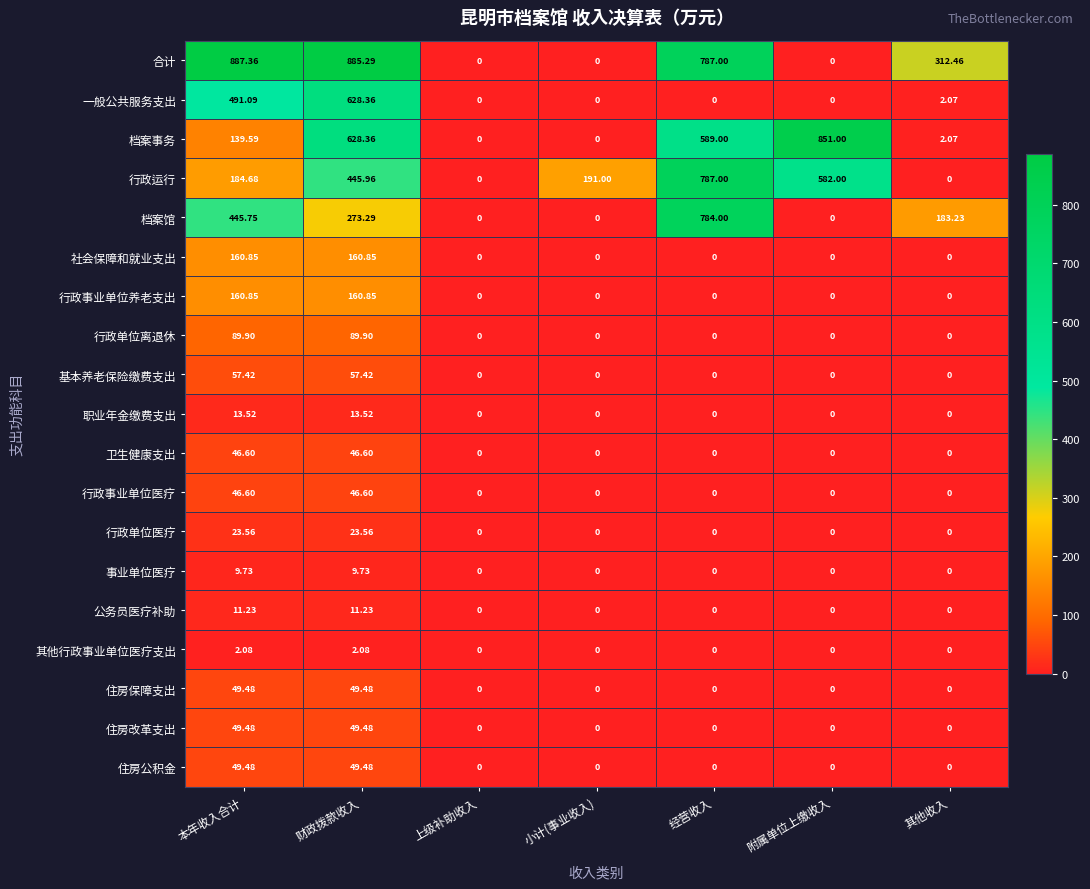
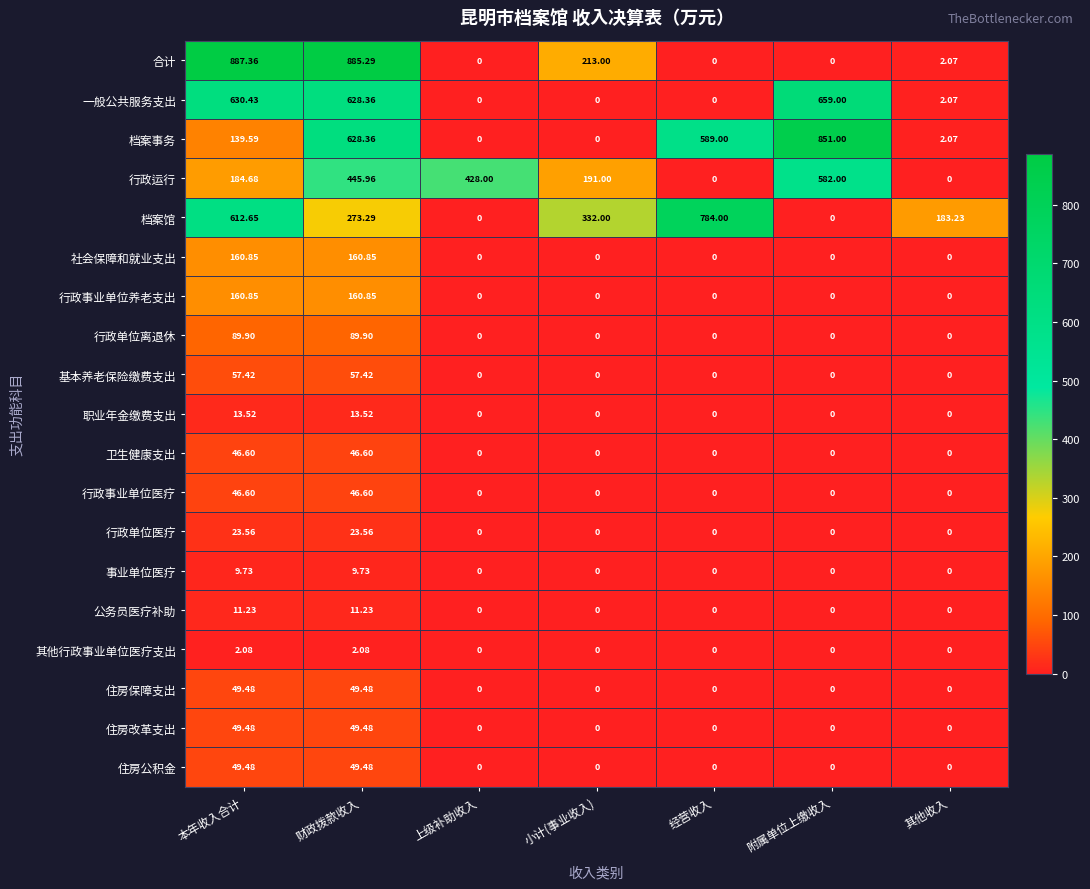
  {
    "合计": {
      "本年收入合计": 887.36,
      "财政拨款收入": 885.29,
      "上级补助收入": 0,
-     "小计(事业收入)": 0,
-     "经营收入": 787.00,
+     "小计(事业收入)": 213.00,
+     "经营收入": 0,
      "附属单位上缴收入": 0,
-     "其他收入": 312.46
+     "其他收入": 2.07
    },
    "一般公共服务支出": {
-     "本年收入合计": 491.09,
+     "本年收入合计": 630.43,
      "财政拨款收入": 628.36,
      "上级补助收入": 0,
      "小计(事业收入)": 0,
      "经营收入": 0,
-     "附属单位上缴收入": 0,
+     "附属单位上缴收入": 659.00,
      "其他收入": 2.07
    },
    "档案事务": {
      "本年收入合计": 139.59,
      "财政拨款收入": 628.36,
      "上级补助收入": 0,
      "小计(事业收入)": 0,
      "经营收入": 589.00,
      "附属单位上缴收入": 851.00,
      "其他收入": 2.07
    },
    "行政运行": {
      "本年收入合计": 184.68,
      "财政拨款收入": 445.96,
-     "上级补助收入": 0,
+     "上级补助收入": 428.00,
      "小计(事业收入)": 191.00,
-     "经营收入": 787.00,
+     "经营收入": 0,
      "附属单位上缴收入": 582.00,
      "其他收入": 0
    },
    "档案馆": {
-     "本年收入合计": 445.75,
+     "本年收入合计": 612.65,
      "财政拨款收入": 273.29,
      "上级补助收入": 0,
-     "小计(事业收入)": 0,
+     "小计(事业收入)": 332.00,
      "经营收入": 784.00,
      "附属单位上缴收入": 0,
      "其他收入": 183.23
    },
    "社会保障和就业支出": {
      "本年收入合计": 160.85,
      "财政拨款收入": 160.85,
      "上级补助收入": 0,
      "小计(事业收入)": 0,
      "经营收入": 0,
      "附属单位上缴收入": 0,
      "其他收入": 0
    },
    "行政事业单位养老支出": {
      "本年收入合计": 160.85,
      "财政拨款收入": 160.85,
      "上级补助收入": 0,
      "小计(事业收入)": 0,
      "经营收入": 0,
      "附属单位上缴收入": 0,
      "其他收入": 0
    },
    "行政单位离退休": {
      "本年收入合计": 89.90,
      "财政拨款收入": 89.90,
      "上级补助收入": 0,
      "小计(事业收入)": 0,
      "经营收入": 0,
      "附属单位上缴收入": 0,
      "其他收入": 0
    },
    "基本养老保险缴费支出": {
      "本年收入合计": 57.42,
      "财政拨款收入": 57.42,
      "上级补助收入": 0,
      "小计(事业收入)": 0,
      "经营收入": 0,
      "附属单位上缴收入": 0,
      "其他收入": 0
    },
    "职业年金缴费支出": {
      "本年收入合计": 13.52,
      "财政拨款收入": 13.52,
      "上级补助收入": 0,
      "小计(事业收入)": 0,
      "经营收入": 0,
      "附属单位上缴收入": 0,
      "其他收入": 0
    },
    "卫生健康支出": {
      "本年收入合计": 46.60,
      "财政拨款收入": 46.60,
      "上级补助收入": 0,
      "小计(事业收入)": 0,
      "经营收入": 0,
      "附属单位上缴收入": 0,
      "其他收入": 0
    },
    "行政事业单位医疗": {
      "本年收入合计": 46.60,
      "财政拨款收入": 46.60,
      "上级补助收入": 0,
      "小计(事业收入)": 0,
      "经营收入": 0,
      "附属单位上缴收入": 0,
      "其他收入": 0
    },
    "行政单位医疗": {
      "本年收入合计": 23.56,
      "财政拨款收入": 23.56,
      "上级补助收入": 0,
      "小计(事业收入)": 0,
      "经营收入": 0,
      "附属单位上缴收入": 0,
      "其他收入": 0
    },
    "事业单位医疗": {
      "本年收入合计": 9.73,
      "财政拨款收入": 9.73,
      "上级补助收入": 0,
      "小计(事业收入)": 0,
      "经营收入": 0,
      "附属单位上缴收入": 0,
      "其他收入": 0
    },
    "公务员医疗补助": {
      "本年收入合计": 11.23,
      "财政拨款收入": 11.23,
      "上级补助收入": 0,
      "小计(事业收入)": 0,
      "经营收入": 0,
      "附属单位上缴收入": 0,
      "其他收入": 0
    },
    "其他行政事业单位医疗支出": {
      "本年收入合计": 2.08,
      "财政拨款收入": 2.08,
      "上级补助收入": 0,
      "小计(事业收入)": 0,
      "经营收入": 0,
      "附属单位上缴收入": 0,
      "其他收入": 0
    },
    "住房保障支出": {
      "本年收入合计": 49.48,
      "财政拨款收入": 49.48,
      "上级补助收入": 0,
      "小计(事业收入)": 0,
      "经营收入": 0,
      "附属单位上缴收入": 0,
      "其他收入": 0
    },
    "住房改革支出": {
      "本年收入合计": 49.48,
      "财政拨款收入": 49.48,
      "上级补助收入": 0,
      "小计(事业收入)": 0,
      "经营收入": 0,
      "附属单位上缴收入": 0,
      "其他收入": 0
    },
    "住房公积金": {
      "本年收入合计": 49.48,
      "财政拨款收入": 49.48,
      "上级补助收入": 0,
      "小计(事业收入)": 0,
      "经营收入": 0,
      "附属单位上缴收入": 0,
      "其他收入": 0
    }
  }
